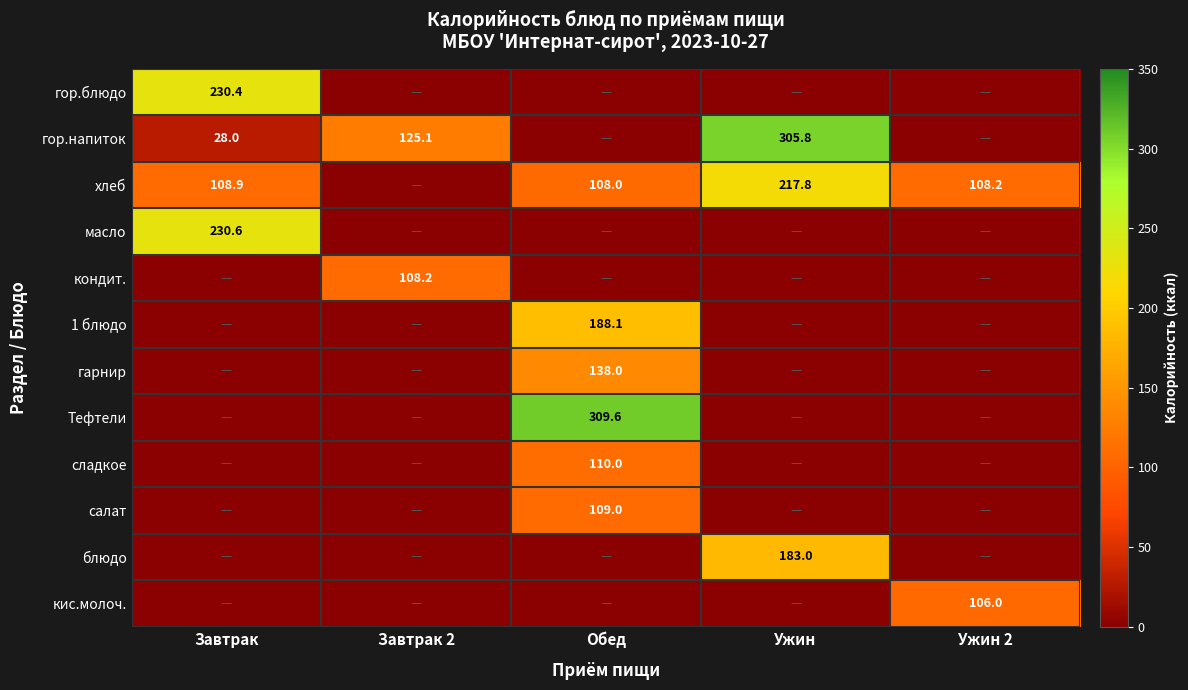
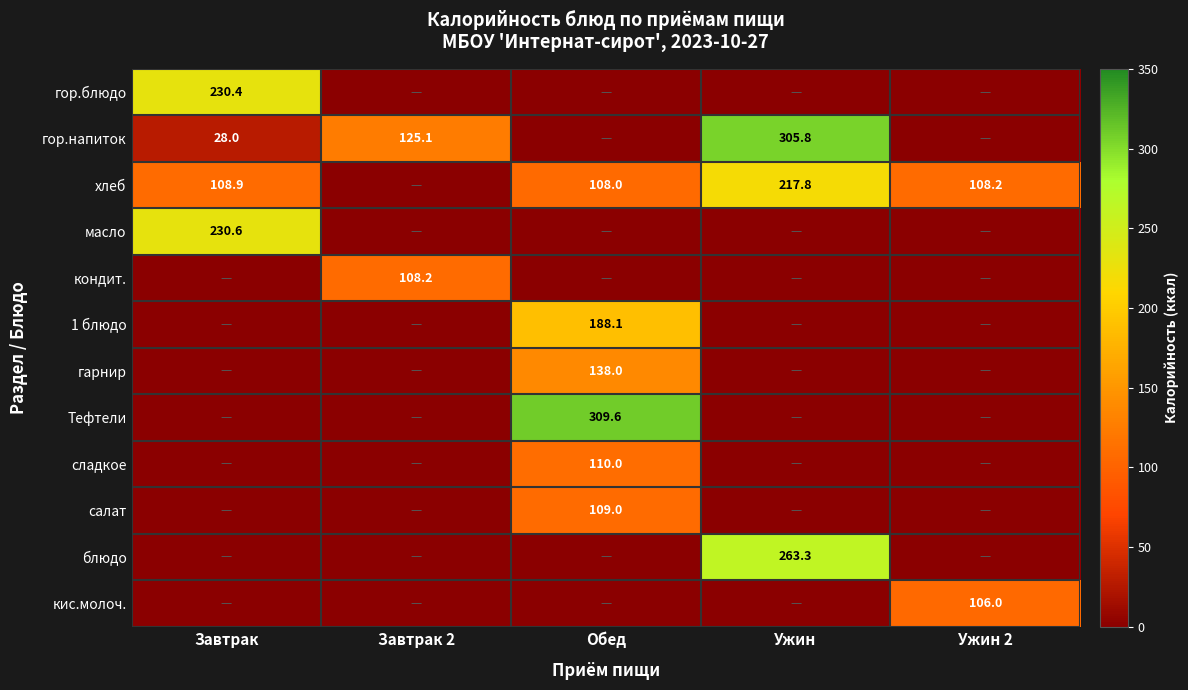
  {
    "гор.блюдо": {
      "Завтрак": 230.4
    },
    "гор.напиток": {
      "Завтрак": 28.0,
      "Завтрак 2": 125.1,
      "Ужин": 305.8
    },
    "хлеб": {
      "Завтрак": 108.9,
      "Обед": 108.0,
      "Ужин": 217.8,
      "Ужин 2": 108.2
    },
    "масло": {
      "Завтрак": 230.6
    },
    "кондит.": {
      "Завтрак 2": 108.2
    },
    "1 блюдо": {
      "Обед": 188.1
    },
    "гарнир": {
      "Обед": 138.0
    },
    "Тефтели": {
      "Обед": 309.6
    },
    "сладкое": {
      "Обед": 110.0
    },
    "салат": {
      "Обед": 109.0
    },
    "блюдо": {
-     "Ужин": 183.0
+     "Ужин": 263.3
    },
    "кис.молоч.": {
      "Ужин 2": 106.0
    }
  }
